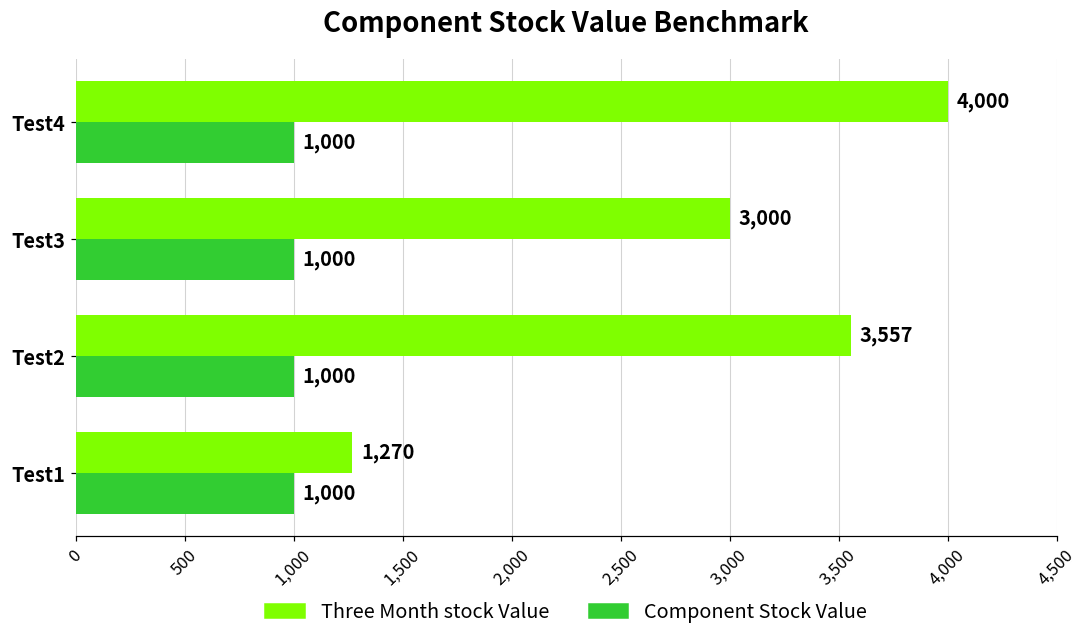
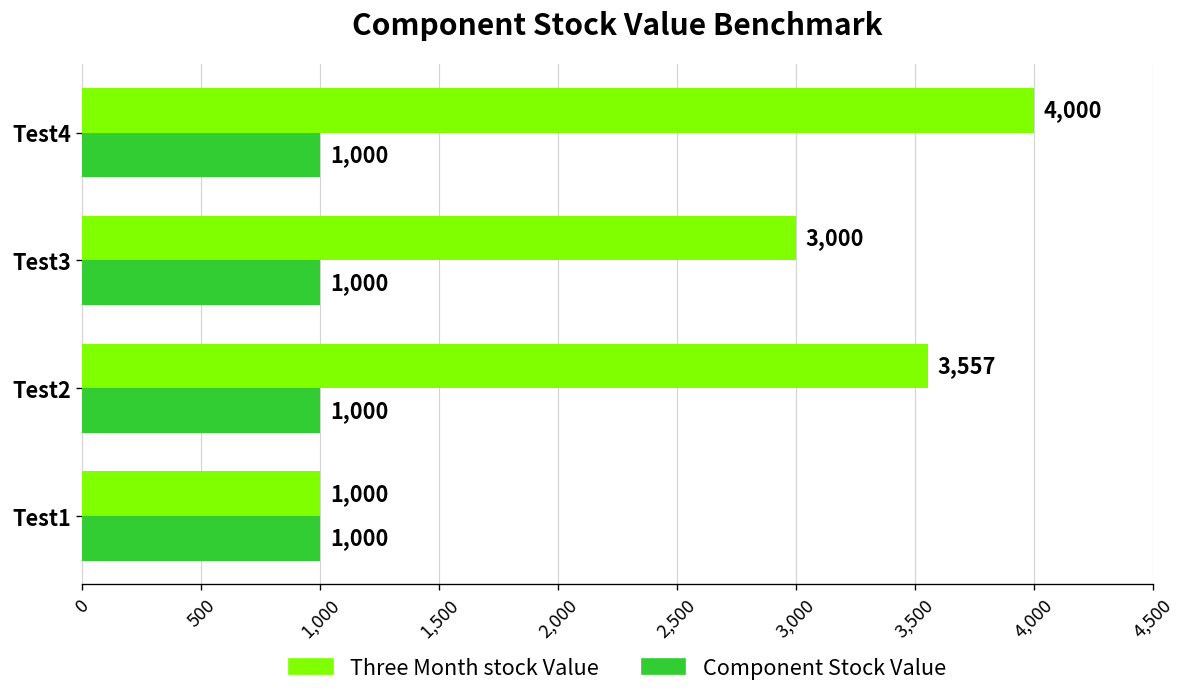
  {
    "Three Month stock Value": {
      "Test4": "4,000",
      "Test3": "3,000",
      "Test2": "3,557",
-     "Test1": "1,270"
+     "Test1": "1,000"
    },
    "Component Stock Value": {
      "Test4": "1,000",
      "Test3": "1,000",
      "Test2": "1,000",
      "Test1": "1,000"
    }
  }
